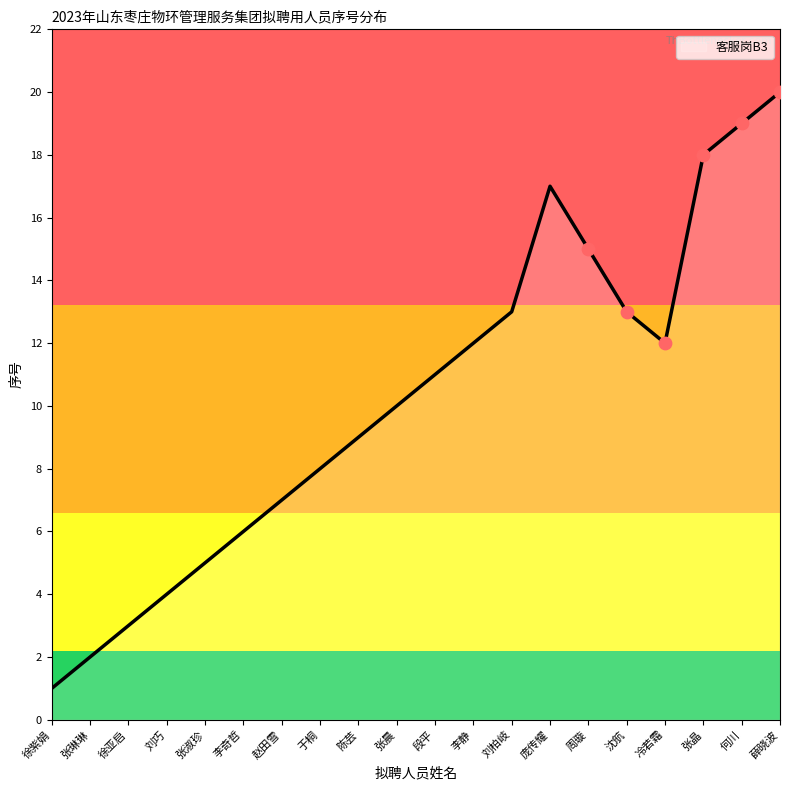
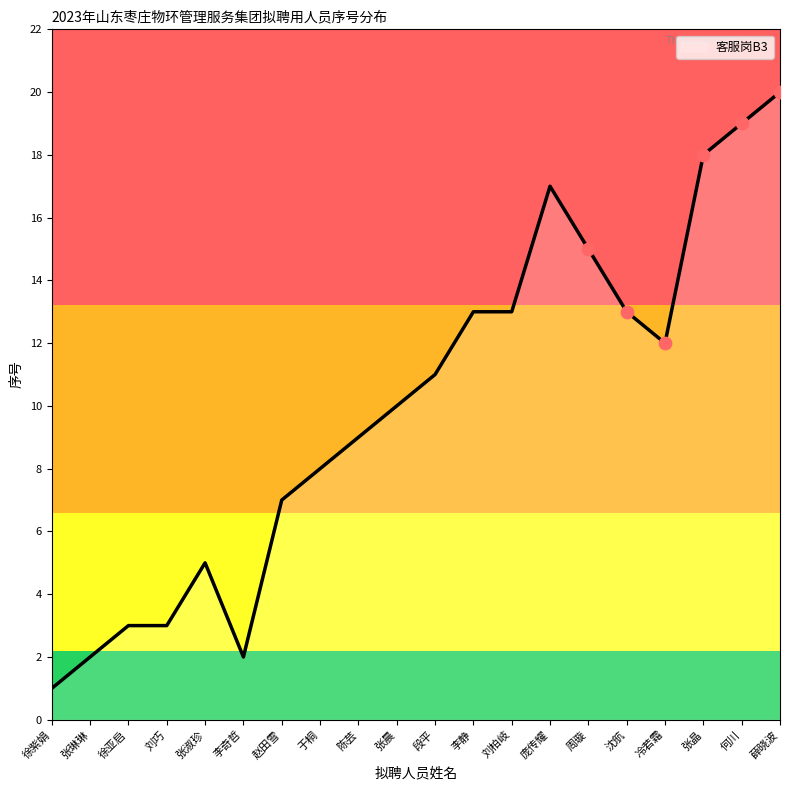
  {
    "客服岗B3": {
      "徐紫娟": 1,
      "张琳琳": 2,
      "徐亚启": 3,
-     "刘巧": 4,
+     "刘巧": 3,
      "张淑珍": 5,
-     "李奇哲": 6,
+     "李奇哲": 2,
      "赵田雪": 7,
      "于桐": 8,
      "陈芸": 9,
      "张晨": 10,
      "段平": 11,
-     "李静": 12,
+     "李静": 13,
      "刘柏岐": 13,
      "庞传耀": 17
    }
  }
